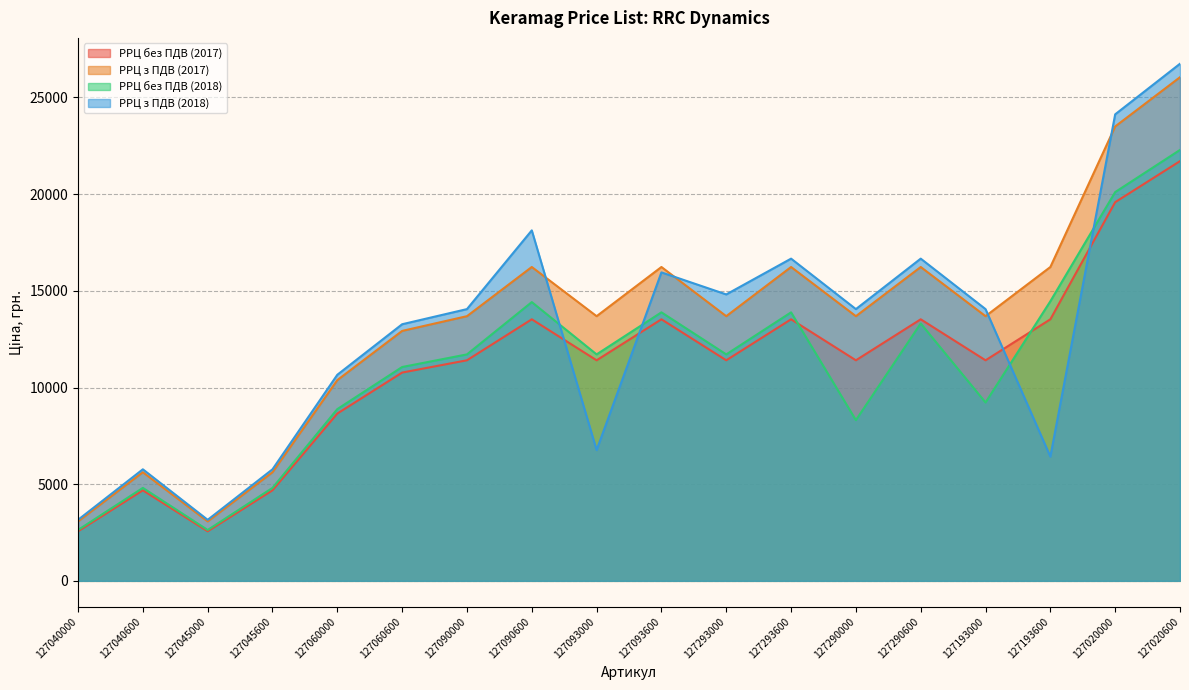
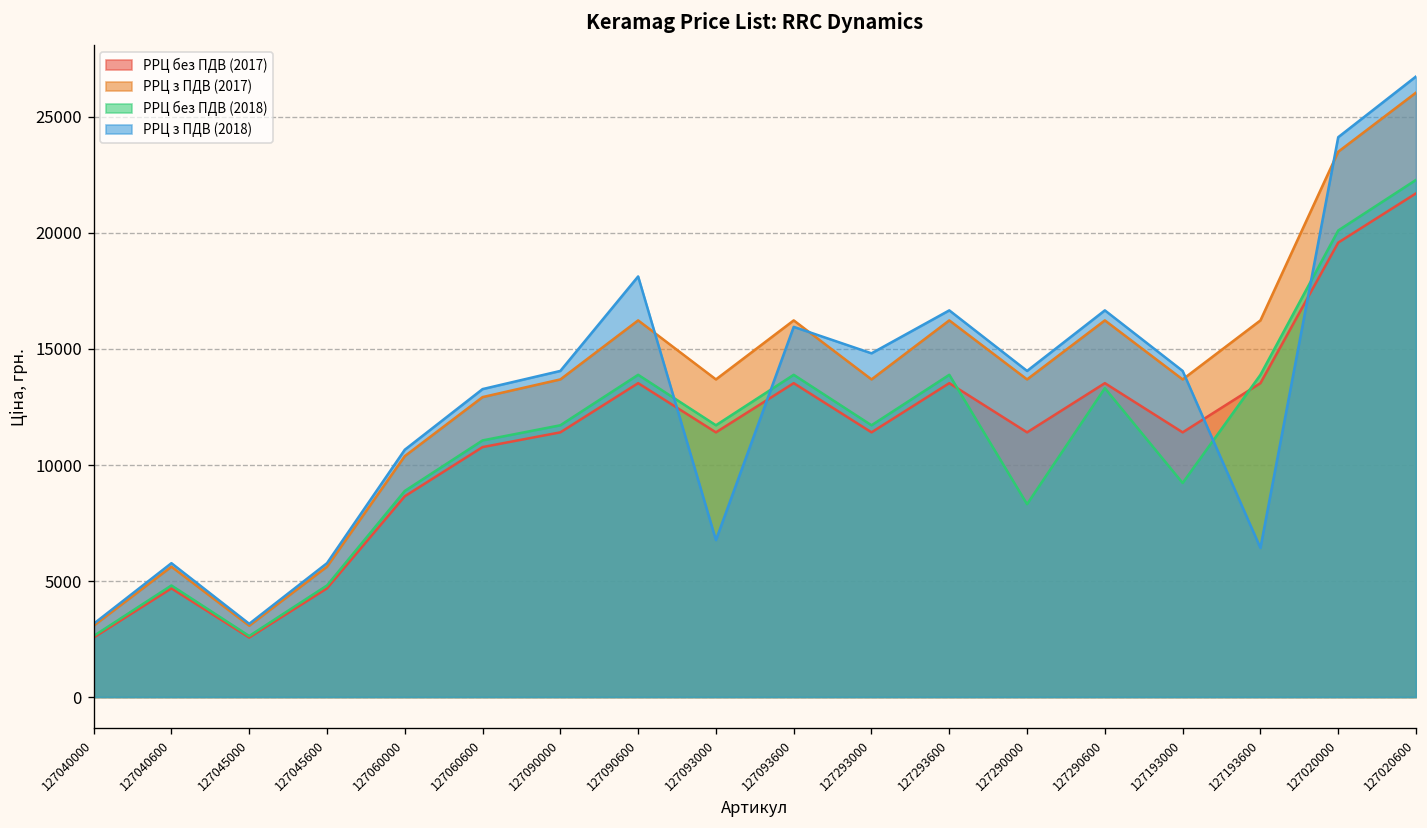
  {
    "РРЦ без ПДВ (2018)": {
      "127060000": 8900,
      "127060600": 11100,
      "127090000": 11700,
-     "127090600": 14400,
+     "127090600": 13900,
      "127093000": 11700,
      "127093600": 13900,
      "127293000": 11700,
      "127293600": 13900,
      "127290000": 8300,
      "127290600": 13300,
      "127193000": 9200,
-     "127193600": 14500,
+     "127193600": 13900,
      "127020000": 20100,
      "127020600": 22300
    },
    "РРЦ з ПДВ (2018)": {
      "127040600": 5800,
      "127045600": 5800,
      "127060000": 10700,
      "127060600": 13300,
      "127090000": 14100,
      "127090600": 18100,
      "127093000": 6800,
      "127093600": 16000,
      "127293000": 14800,
      "127293600": 16700,
      "127290000": 14100,
      "127290600": 16700,
      "127193000": 14100,
      "127193600": 6400,
      "127020000": 24100,
      "127020600": 26700
    }
  }
